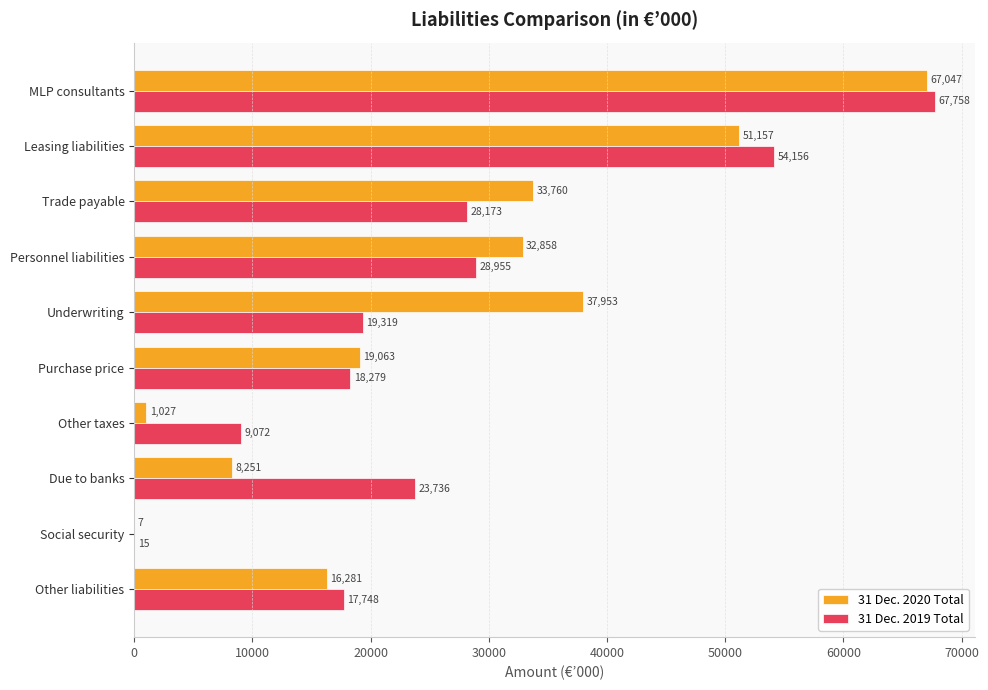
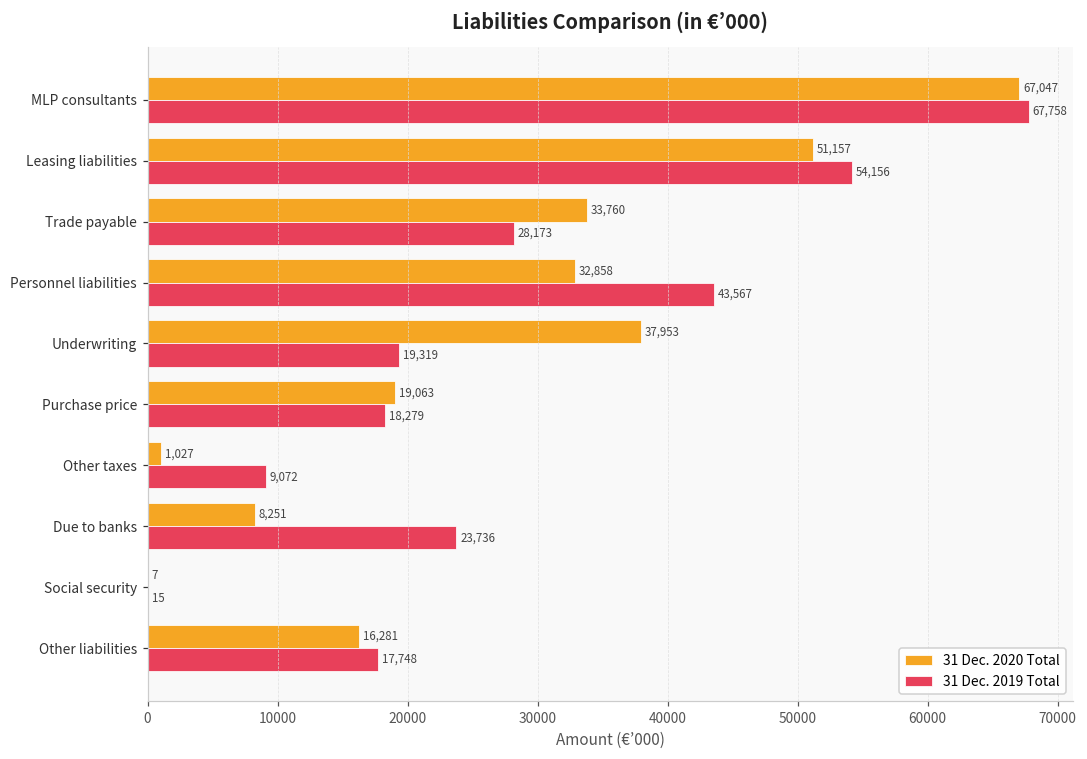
  {
    "31 Dec. 2020 Total": {
      "MLP consultants": "67,047",
      "Leasing liabilities": "51,157",
      "Trade payable": "33,760",
      "Personnel liabilities": "32,858",
      "Underwriting": "37,953",
      "Purchase price": "19,063",
      "Other taxes": "1,027",
      "Due to banks": "8,251",
      "Social security": "7",
      "Other liabilities": "16,281"
    },
    "31 Dec. 2019 Total": {
      "MLP consultants": "67,758",
      "Leasing liabilities": "54,156",
      "Trade payable": "28,173",
-     "Personnel liabilities": "28,955",
+     "Personnel liabilities": "43,567",
      "Underwriting": "19,319",
      "Purchase price": "18,279",
      "Other taxes": "9,072",
      "Due to banks": "23,736",
      "Social security": "15",
      "Other liabilities": "17,748"
    }
  }
